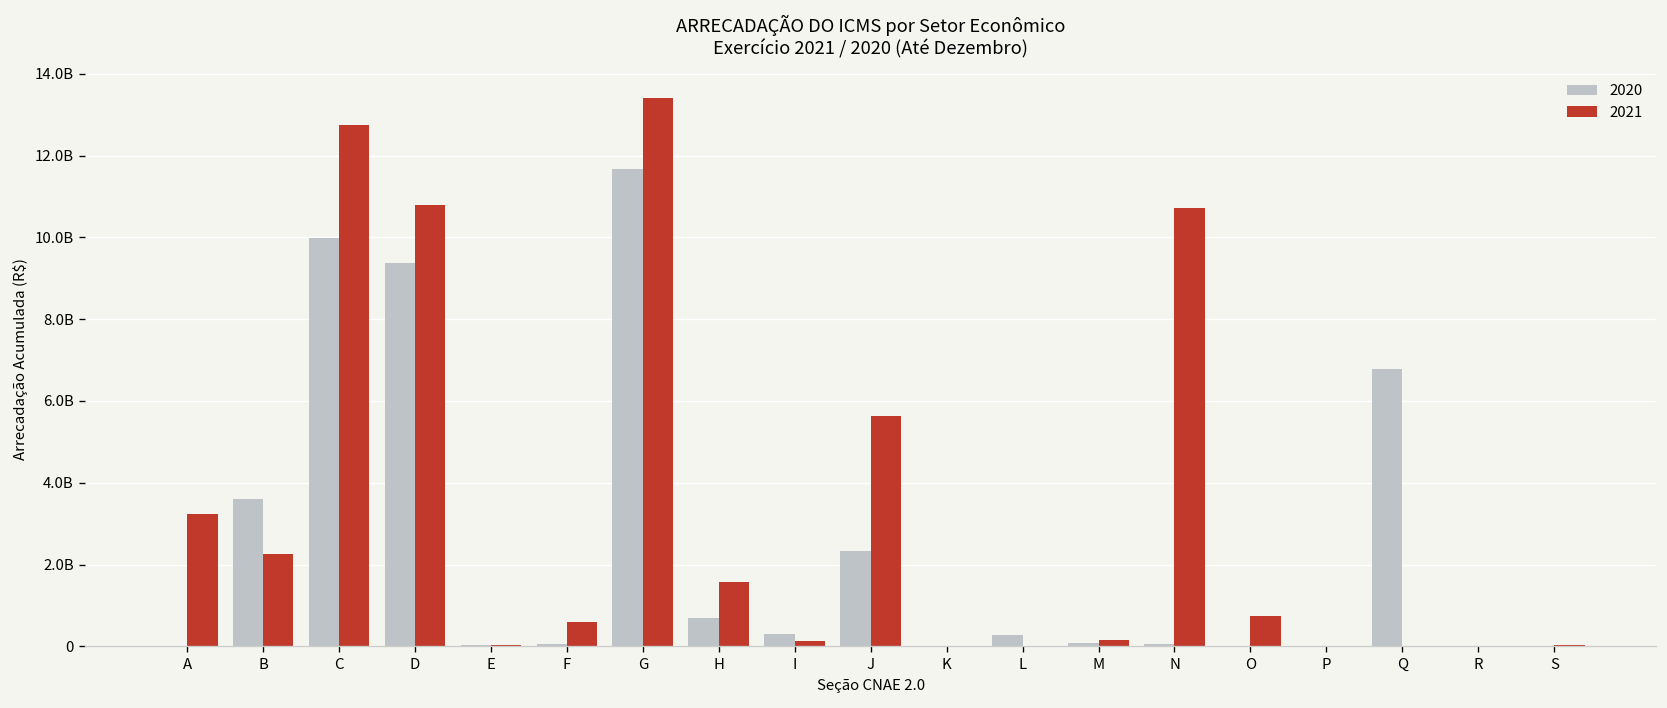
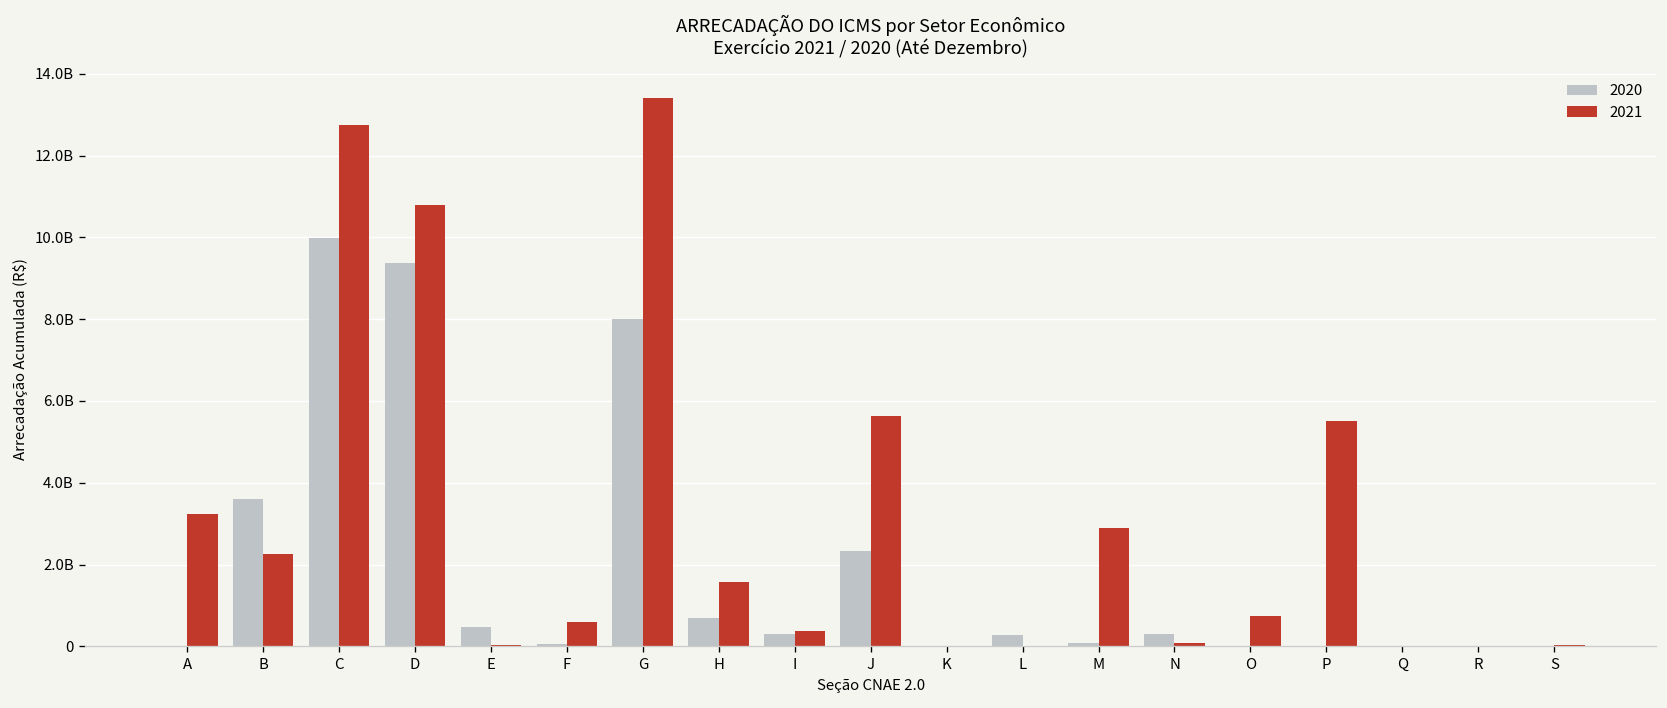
  {
    "2020": {
      "B": 3600000000,
      "C": 10000000000,
      "D": 9400000000,
-     "E": 0,
-     "G": 11700000000,
+     "E": 500000000,
+     "G": 8000000000,
      "H": 700000000,
      "I": 300000000,
      "J": 2300000000,
      "L": 300000000,
      "M": 100000000,
-     "N": 100000000,
-     "Q": 6800000000
+     "N": 300000000,
+     "Q": 0
    },
    "2021": {
      "A": 3200000000,
      "B": 2300000000,
      "C": 12700000000,
      "D": 10800000000,
      "F": 600000000,
      "G": 13400000000,
      "H": 1600000000,
-     "I": 100000000,
+     "I": 400000000,
      "J": 5600000000,
-     "M": 200000000,
-     "N": 10700000000,
+     "M": 2900000000,
+     "N": 100000000,
      "O": 700000000,
-     "P": 0
+     "P": 5500000000
    }
  }
